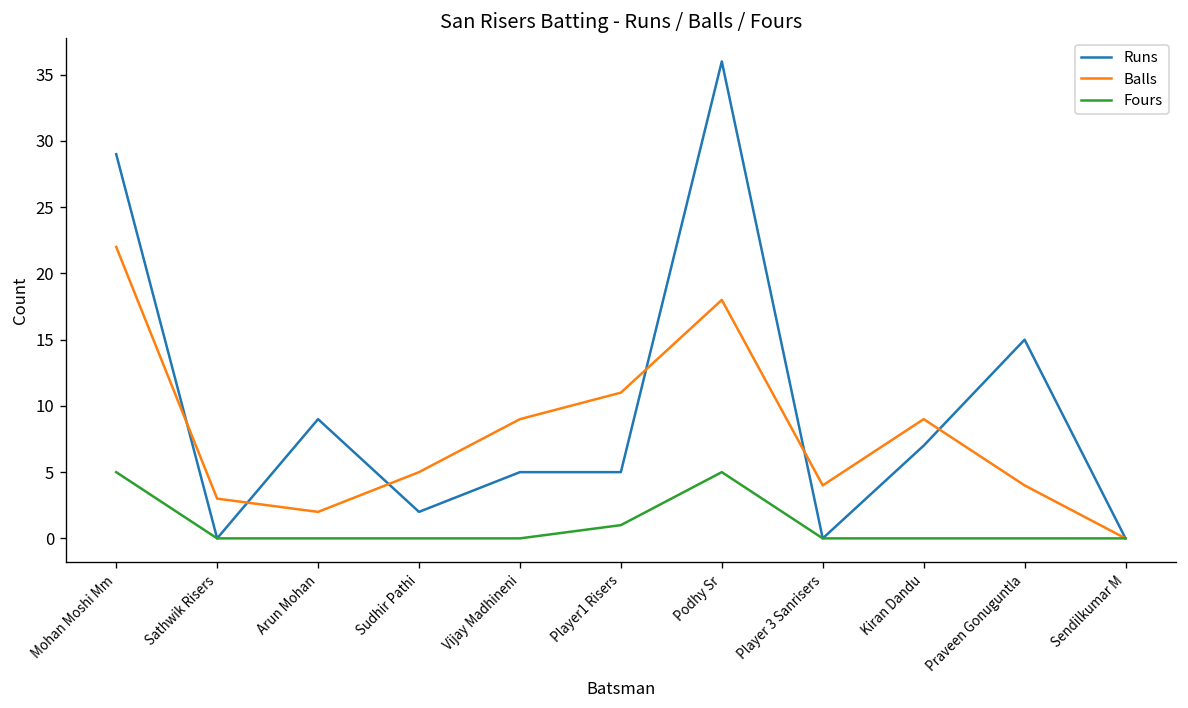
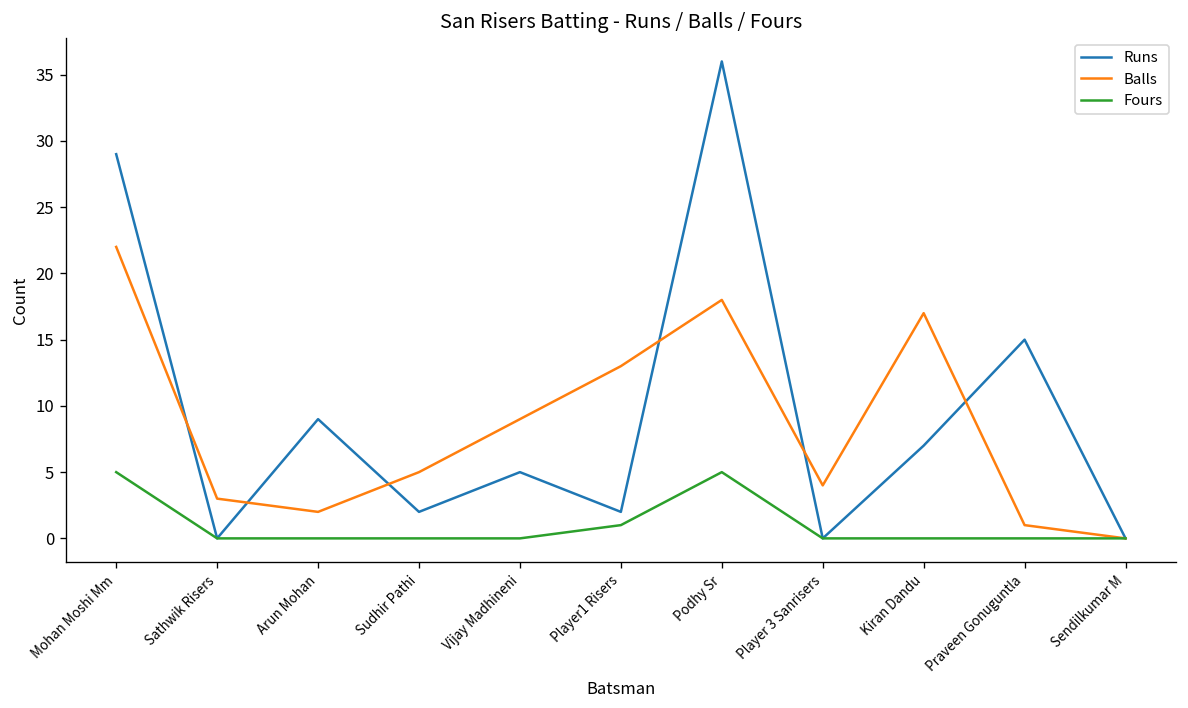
  {
    "Runs": {
      "Mohan Moshi Mm": 29,
      "Arun Mohan": 9,
      "Sudhir Pathi": 2,
      "Vijay Madhineni": 5,
-     "Player1 Risers": 5,
+     "Player1 Risers": 2,
      "Podhy Sr": 36,
      "Kiran Dandu": 7,
      "Praveen Gonuguntla": 15
    },
    "Balls": {
      "Mohan Moshi Mm": 22,
      "Sathwik Risers": 3,
      "Arun Mohan": 2,
      "Sudhir Pathi": 5,
      "Vijay Madhineni": 9,
-     "Player1 Risers": 11,
+     "Player1 Risers": 13,
      "Podhy Sr": 18,
      "Player 3 Sanrisers": 4,
-     "Kiran Dandu": 9,
-     "Praveen Gonuguntla": 4
+     "Kiran Dandu": 17,
+     "Praveen Gonuguntla": 1
    },
    "Fours": {
      "Mohan Moshi Mm": 5,
      "Arun Mohan": 0,
      "Sudhir Pathi": 0,
      "Vijay Madhineni": 0,
      "Player1 Risers": 1,
      "Podhy Sr": 5,
      "Kiran Dandu": 0,
      "Praveen Gonuguntla": 0
    }
  }
